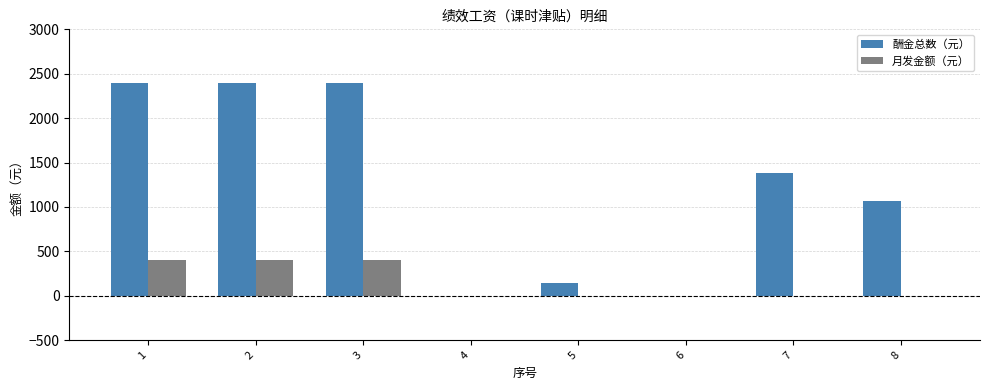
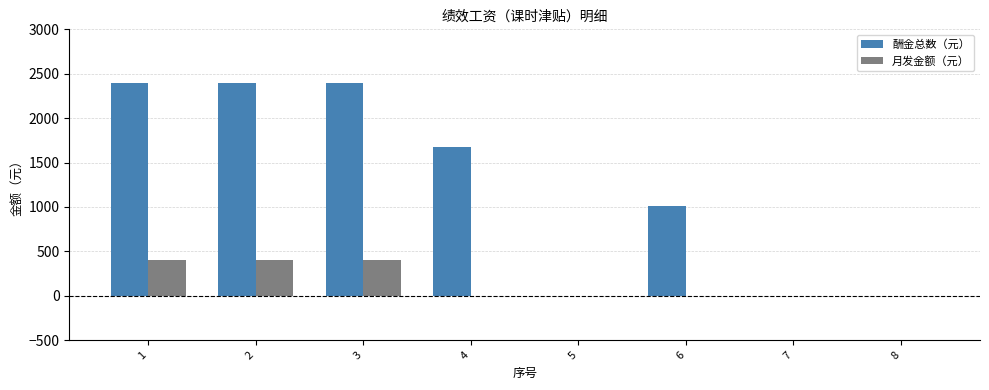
  {
    "酬金总数（元）": {
      "1": 2400,
      "2": 2400,
      "3": 2400,
-     "4": 0,
-     "5": 100,
-     "6": 0,
-     "7": 1400,
-     "8": 1100
+     "4": 1700,
+     "5": 0,
+     "6": 1000,
+     "7": 0,
+     "8": 0
    },
    "月发金额（元）": {
      "1": 400,
      "2": 400,
      "3": 400,
      "4": 0,
      "5": 0,
      "6": 0,
      "7": 0,
      "8": 0
    }
  }
